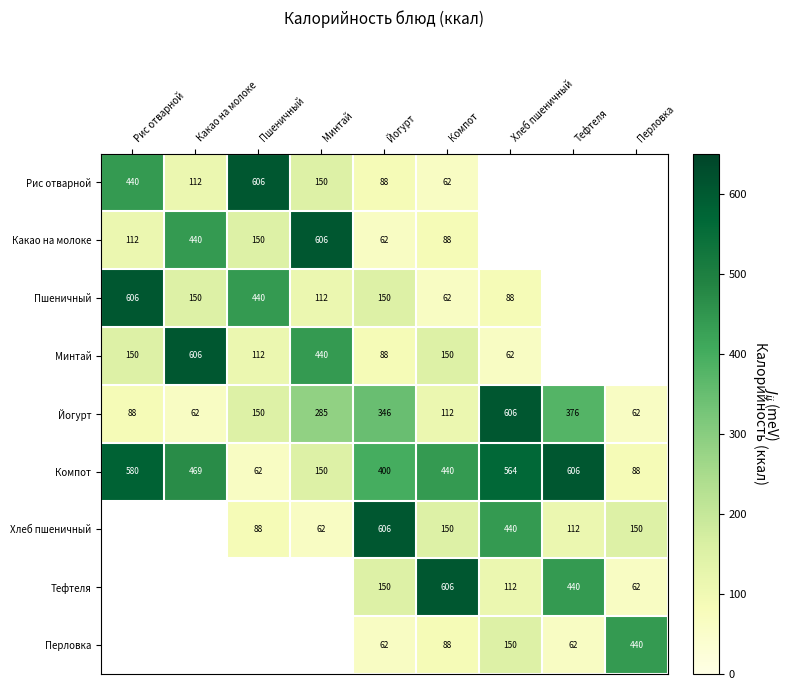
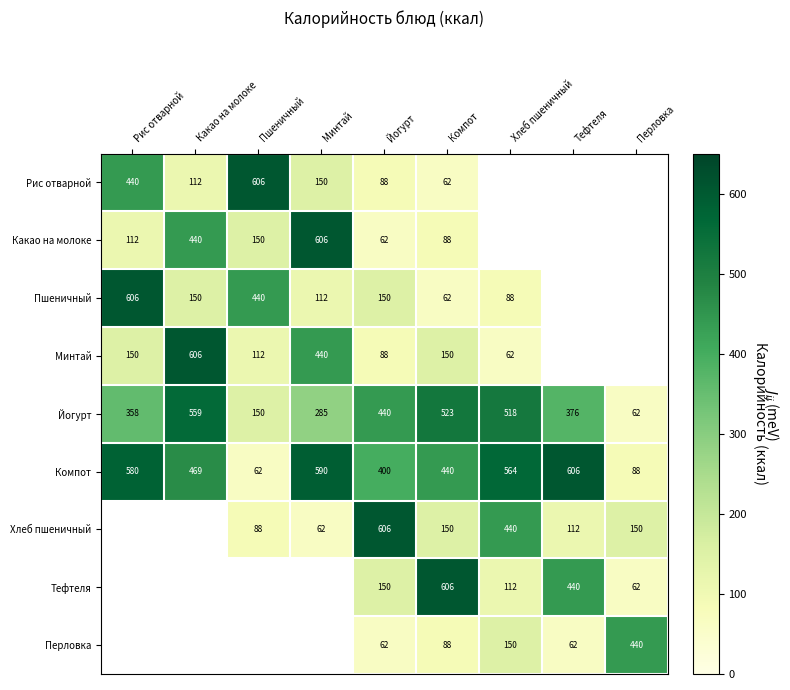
  {
    "Рис отварной": {
      "Рис отварной": 440,
      "Какао на молоке": 112,
      "Пшеничный": 606,
      "Минтай": 150,
      "Йогурт": 88,
      "Компот": 62
    },
    "Какао на молоке": {
      "Рис отварной": 112,
      "Какао на молоке": 440,
      "Пшеничный": 150,
      "Минтай": 606,
      "Йогурт": 62,
      "Компот": 88
    },
    "Пшеничный": {
      "Рис отварной": 606,
      "Какао на молоке": 150,
      "Пшеничный": 440,
      "Минтай": 112,
      "Йогурт": 150,
      "Компот": 62,
      "Хлеб пшеничный": 88
    },
    "Минтай": {
      "Рис отварной": 150,
      "Какао на молоке": 606,
      "Пшеничный": 112,
      "Минтай": 440,
      "Йогурт": 88,
      "Компот": 150,
      "Хлеб пшеничный": 62
    },
    "Йогурт": {
-     "Рис отварной": 88,
-     "Какао на молоке": 62,
+     "Рис отварной": 358,
+     "Какао на молоке": 559,
      "Пшеничный": 150,
      "Минтай": 285,
-     "Йогурт": 346,
-     "Компот": 112,
-     "Хлеб пшеничный": 606,
+     "Йогурт": 440,
+     "Компот": 523,
+     "Хлеб пшеничный": 518,
      "Тефтеля": 376,
      "Перловка": 62
    },
    "Компот": {
      "Рис отварной": 580,
      "Какао на молоке": 469,
      "Пшеничный": 62,
-     "Минтай": 150,
+     "Минтай": 590,
      "Йогурт": 400,
      "Компот": 440,
      "Хлеб пшеничный": 564,
      "Тефтеля": 606,
      "Перловка": 88
    },
    "Хлеб пшеничный": {
      "Пшеничный": 88,
      "Минтай": 62,
      "Йогурт": 606,
      "Компот": 150,
      "Хлеб пшеничный": 440,
      "Тефтеля": 112,
      "Перловка": 150
    },
    "Тефтеля": {
      "Йогурт": 150,
      "Компот": 606,
      "Хлеб пшеничный": 112,
      "Тефтеля": 440,
      "Перловка": 62
    },
    "Перловка": {
      "Йогурт": 62,
      "Компот": 88,
      "Хлеб пшеничный": 150,
      "Тефтеля": 62,
      "Перловка": 440
    }
  }
